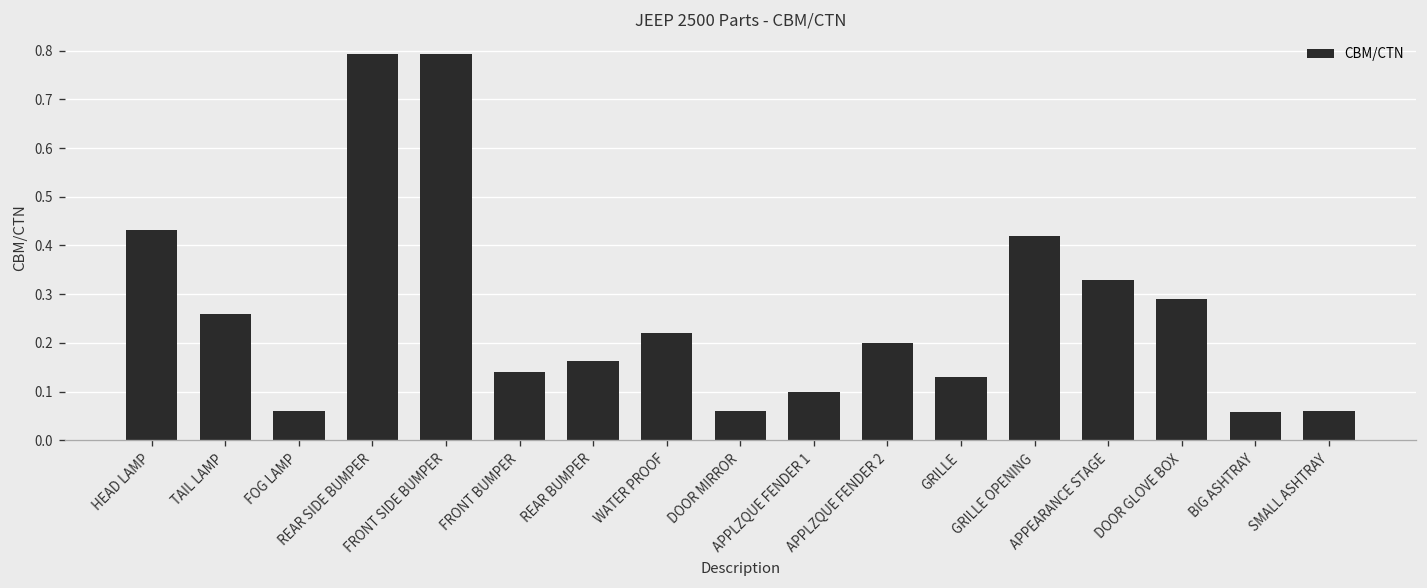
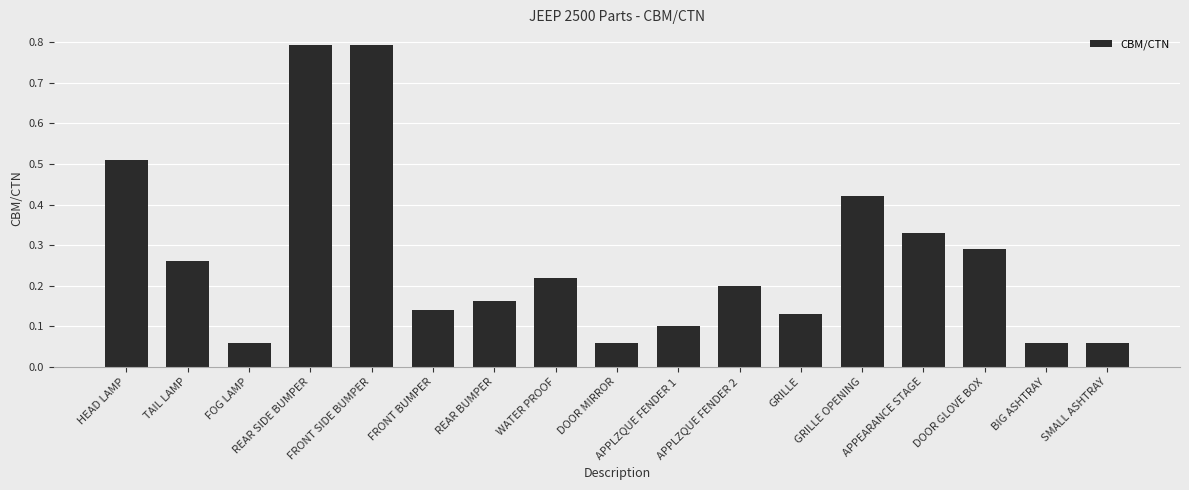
  {
-   "HEAD LAMP": 0.43,
+   "HEAD LAMP": 0.51,
    "TAIL LAMP": 0.26,
    "FOG LAMP": 0.06,
    "REAR SIDE BUMPER": 0.79,
    "FRONT SIDE BUMPER": 0.79,
    "FRONT BUMPER": 0.14,
    "REAR BUMPER": 0.16,
    "WATER PROOF": 0.22,
    "DOOR MIRROR": 0.06,
    "APPLZQUE FENDER 1": 0.10,
    "APPLZQUE FENDER 2": 0.20,
    "GRILLE": 0.13,
    "GRILLE OPENING": 0.42,
    "APPEARANCE STAGE": 0.33,
    "DOOR GLOVE BOX": 0.29,
    "BIG ASHTRAY": 0.06,
    "SMALL ASHTRAY": 0.06
  }
